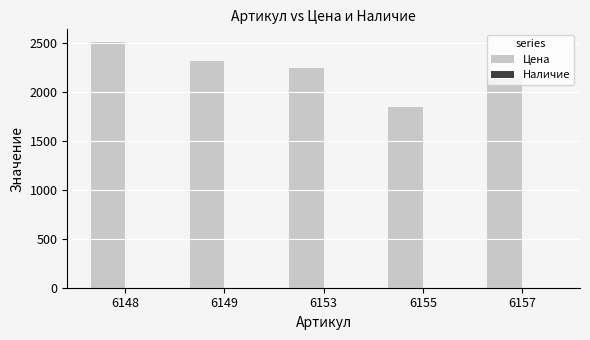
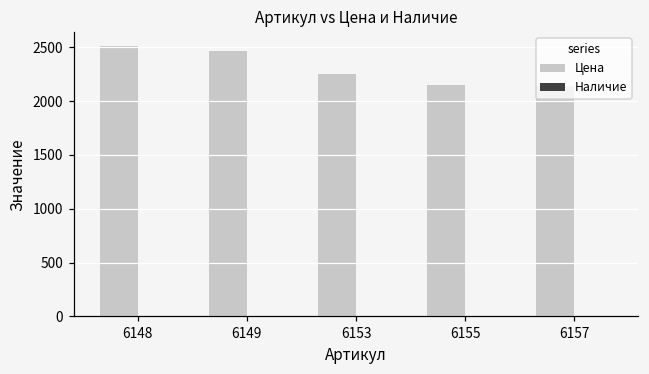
  {
    "Цена": {
      "6148": 2500,
-     "6149": 2300,
+     "6149": 2500,
      "6153": 2200,
-     "6155": 1800
+     "6155": 2200
    },
    "Наличие": {
      "6148": 0,
      "6149": 0,
      "6153": 0,
      "6155": 0,
      "6157": 0
    }
  }
